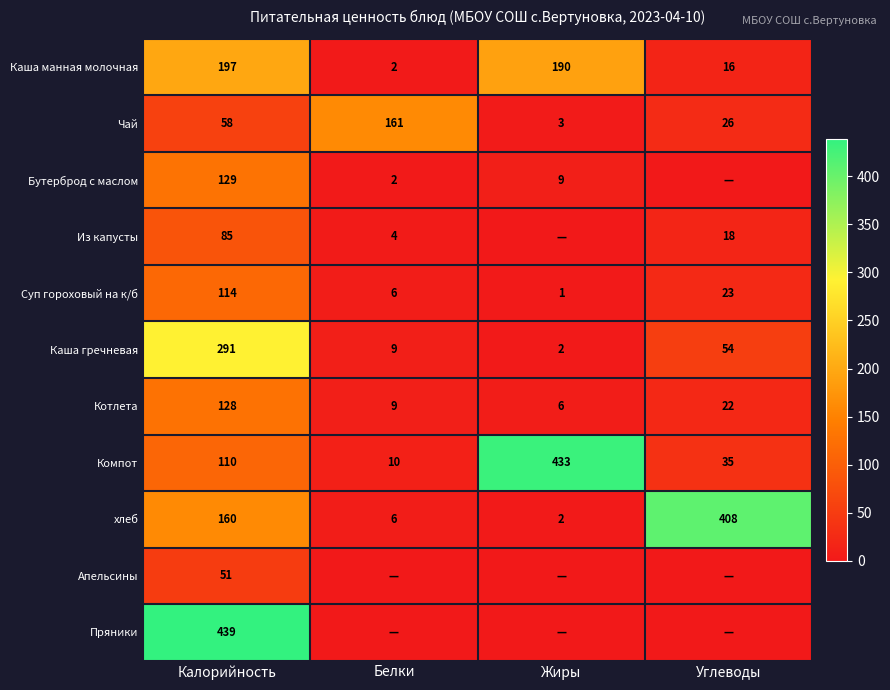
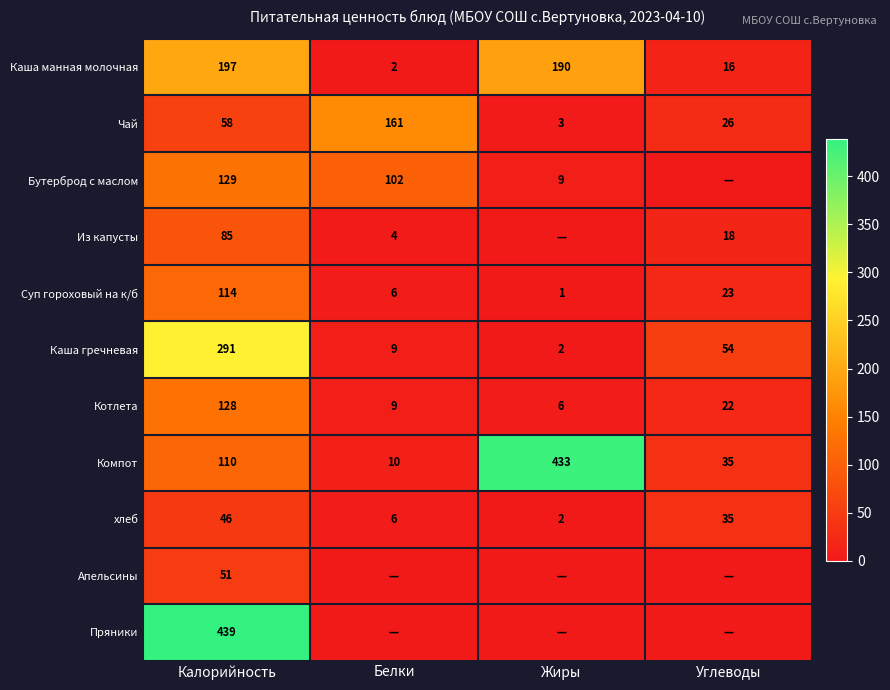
  {
    "Каша манная молочная": {
      "Калорийность": 197,
      "Белки": 2,
      "Жиры": 190,
      "Углеводы": 16
    },
    "Чай": {
      "Калорийность": 58,
      "Белки": 161,
      "Жиры": 3,
      "Углеводы": 26
    },
    "Бутерброд с маслом": {
      "Калорийность": 129,
-     "Белки": 2,
+     "Белки": 102,
      "Жиры": 9
    },
    "Из капусты": {
      "Калорийность": 85,
      "Белки": 4,
      "Углеводы": 18
    },
    "Суп гороховый на к/б": {
      "Калорийность": 114,
      "Белки": 6,
      "Жиры": 1,
      "Углеводы": 23
    },
    "Каша гречневая": {
      "Калорийность": 291,
      "Белки": 9,
      "Жиры": 2,
      "Углеводы": 54
    },
    "Котлета": {
      "Калорийность": 128,
      "Белки": 9,
      "Жиры": 6,
      "Углеводы": 22
    },
    "Компот": {
      "Калорийность": 110,
      "Белки": 10,
      "Жиры": 433,
      "Углеводы": 35
    },
    "хлеб": {
-     "Калорийность": 160,
+     "Калорийность": 46,
      "Белки": 6,
      "Жиры": 2,
-     "Углеводы": 408
+     "Углеводы": 35
    },
    "Апельсины": {
      "Калорийность": 51
    },
    "Пряники": {
      "Калорийность": 439
    }
  }
